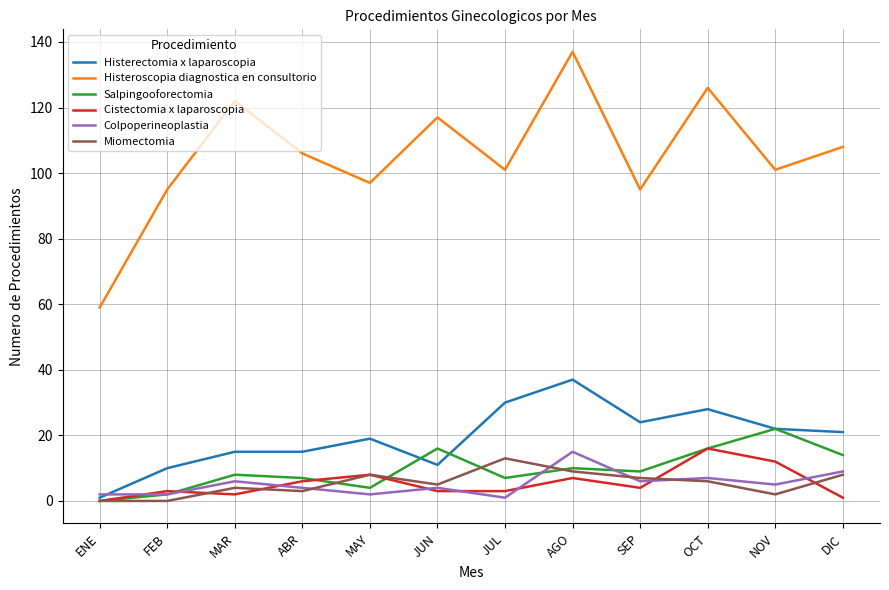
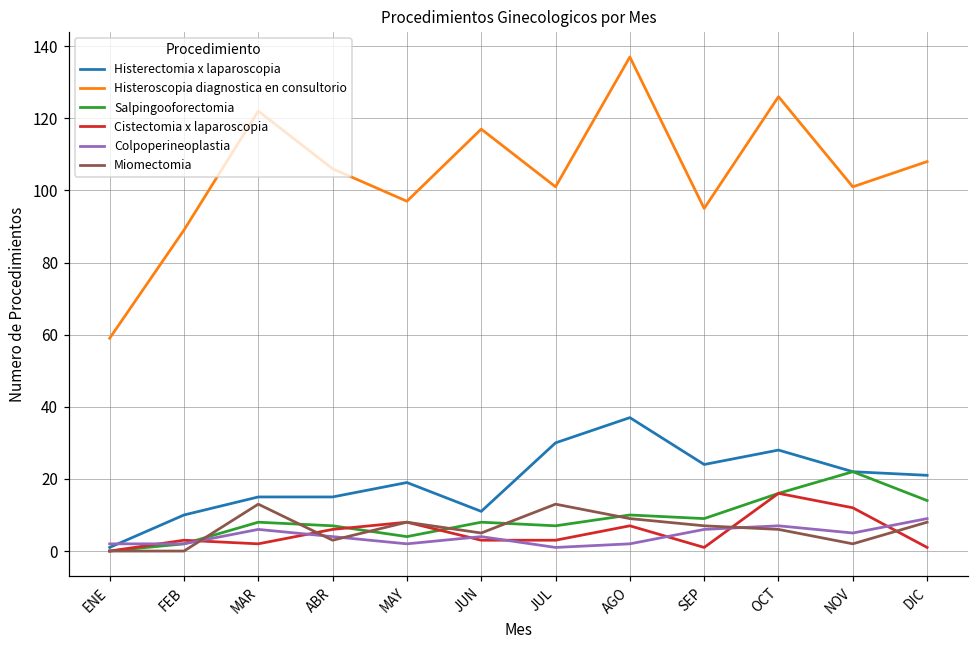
  {
    "Histerectomia x laparoscopia": {
      "ENE": 1,
      "FEB": 10,
      "MAR": 15,
      "ABR": 15,
      "MAY": 19,
      "JUN": 11,
      "JUL": 30,
      "AGO": 37,
      "SEP": 24,
      "OCT": 28,
      "DIC": 21
    },
    "Histeroscopia diagnostica en consultorio": {
      "ENE": 59,
-     "FEB": 95,
+     "FEB": 89,
      "ABR": 106,
      "MAY": 97,
      "JUN": 117,
      "JUL": 101,
      "AGO": 137,
      "SEP": 95,
      "OCT": 126,
      "NOV": 101,
      "DIC": 108
    },
    "Salpingooforectomia": {
      "MAR": 8,
      "ABR": 7,
      "MAY": 4,
-     "JUN": 16,
+     "JUN": 8,
      "JUL": 7,
      "AGO": 10,
      "SEP": 9,
      "DIC": 14
    },
    "Cistectomia x laparoscopia": {
      "FEB": 3,
      "MAR": 2,
      "ABR": 6,
      "JUN": 3,
      "JUL": 3,
      "AGO": 7,
-     "SEP": 4,
+     "SEP": 1,
      "NOV": 12,
      "DIC": 1
    },
    "Colpoperineoplastia": {
      "ENE": 2,
      "MAR": 6,
      "ABR": 4,
      "MAY": 2,
      "JUN": 4,
      "JUL": 1,
-     "AGO": 15,
+     "AGO": 2,
      "SEP": 6,
      "OCT": 7,
      "NOV": 5,
      "DIC": 9
    },
    "Miomectomia": {
      "FEB": 0,
-     "MAR": 4,
+     "MAR": 13,
      "ABR": 3,
      "JUN": 5,
      "JUL": 13,
      "AGO": 9,
      "SEP": 7,
      "OCT": 6,
      "NOV": 2,
      "DIC": 8
    }
  }
